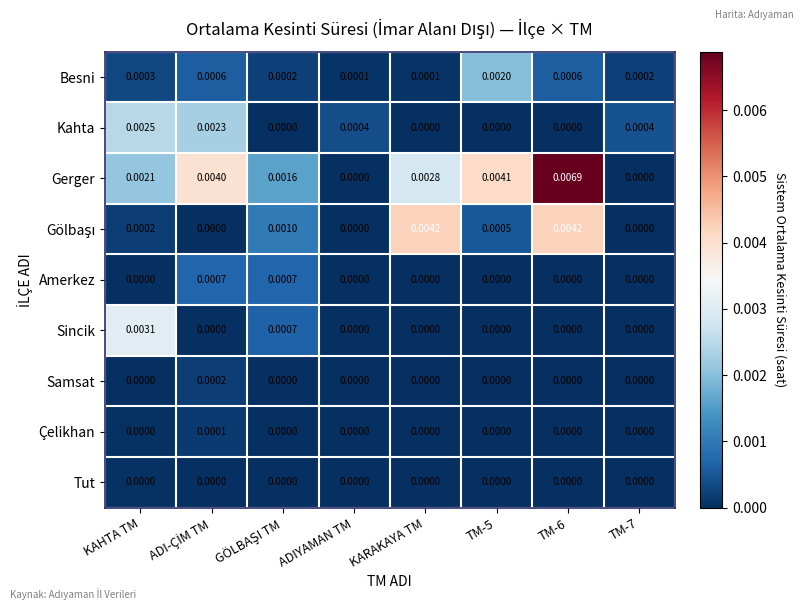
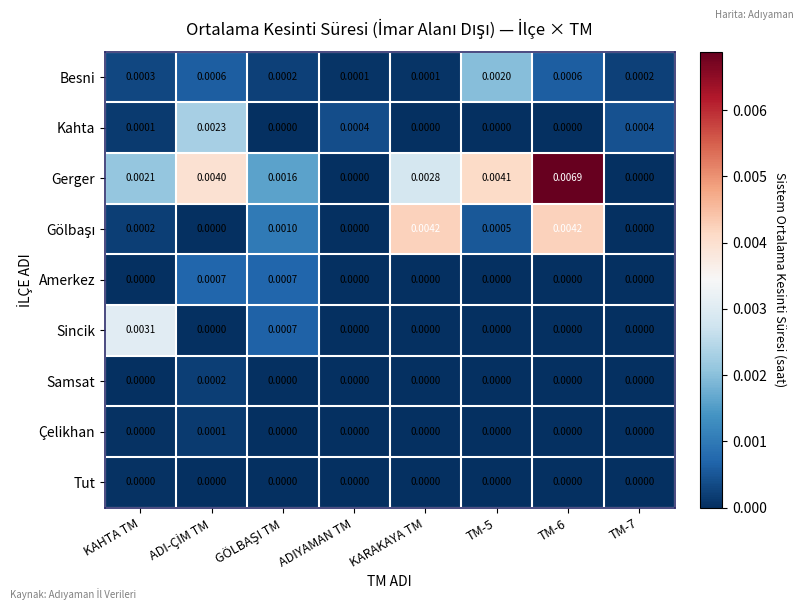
  {
    "Besni": {
      "KAHTA TM": 0.0003,
      "ADI-ÇİM TM": 0.0006,
      "GÖLBAŞI TM": 0.0002,
      "ADIYAMAN TM": 0.0001,
      "KARAKAYA TM": 0.0001,
      "TM-5": 0.0020,
      "TM-6": 0.0006,
      "TM-7": 0.0002
    },
    "Kahta": {
-     "KAHTA TM": 0.0025,
+     "KAHTA TM": 0.0001,
      "ADI-ÇİM TM": 0.0023,
      "GÖLBAŞI TM": 0.0000,
      "ADIYAMAN TM": 0.0004,
      "KARAKAYA TM": 0.0000,
      "TM-5": 0.0000,
      "TM-6": 0.0000,
      "TM-7": 0.0004
    },
    "Gerger": {
      "KAHTA TM": 0.0021,
      "ADI-ÇİM TM": 0.0040,
      "GÖLBAŞI TM": 0.0016,
      "ADIYAMAN TM": 0.0000,
      "KARAKAYA TM": 0.0028,
      "TM-5": 0.0041,
      "TM-6": 0.0069,
      "TM-7": 0.0000
    },
    "Gölbaşı": {
      "KAHTA TM": 0.0002,
      "ADI-ÇİM TM": 0.0000,
      "GÖLBAŞI TM": 0.0010,
      "ADIYAMAN TM": 0.0000,
      "KARAKAYA TM": 0.0042,
      "TM-5": 0.0005,
      "TM-6": 0.0042,
      "TM-7": 0.0000
    },
    "Amerkez": {
      "KAHTA TM": 0.0000,
      "ADI-ÇİM TM": 0.0007,
      "GÖLBAŞI TM": 0.0007,
      "ADIYAMAN TM": 0.0000,
      "KARAKAYA TM": 0.0000,
      "TM-5": 0.0000,
      "TM-6": 0.0000,
      "TM-7": 0.0000
    },
    "Sincik": {
      "KAHTA TM": 0.0031,
      "ADI-ÇİM TM": 0.0000,
      "GÖLBAŞI TM": 0.0007,
      "ADIYAMAN TM": 0.0000,
      "KARAKAYA TM": 0.0000,
      "TM-5": 0.0000,
      "TM-6": 0.0000,
      "TM-7": 0.0000
    },
    "Samsat": {
      "KAHTA TM": 0.0000,
      "ADI-ÇİM TM": 0.0002,
      "GÖLBAŞI TM": 0.0000,
      "ADIYAMAN TM": 0.0000,
      "KARAKAYA TM": 0.0000,
      "TM-5": 0.0000,
      "TM-6": 0.0000,
      "TM-7": 0.0000
    },
    "Çelikhan": {
      "KAHTA TM": 0.0000,
      "ADI-ÇİM TM": 0.0001,
      "GÖLBAŞI TM": 0.0000,
      "ADIYAMAN TM": 0.0000,
      "KARAKAYA TM": 0.0000,
      "TM-5": 0.0000,
      "TM-6": 0.0000,
      "TM-7": 0.0000
    },
    "Tut": {
      "KAHTA TM": 0.0000,
      "ADI-ÇİM TM": 0.0000,
      "GÖLBAŞI TM": 0.0000,
      "ADIYAMAN TM": 0.0000,
      "KARAKAYA TM": 0.0000,
      "TM-5": 0.0000,
      "TM-6": 0.0000,
      "TM-7": 0.0000
    }
  }
